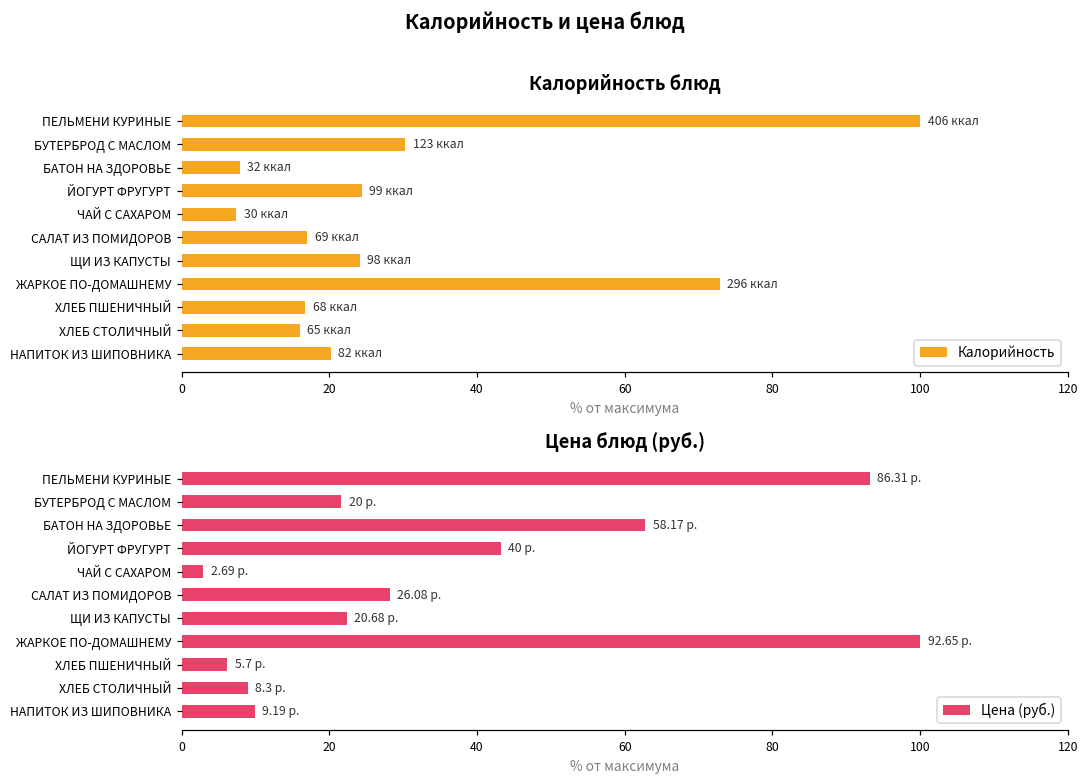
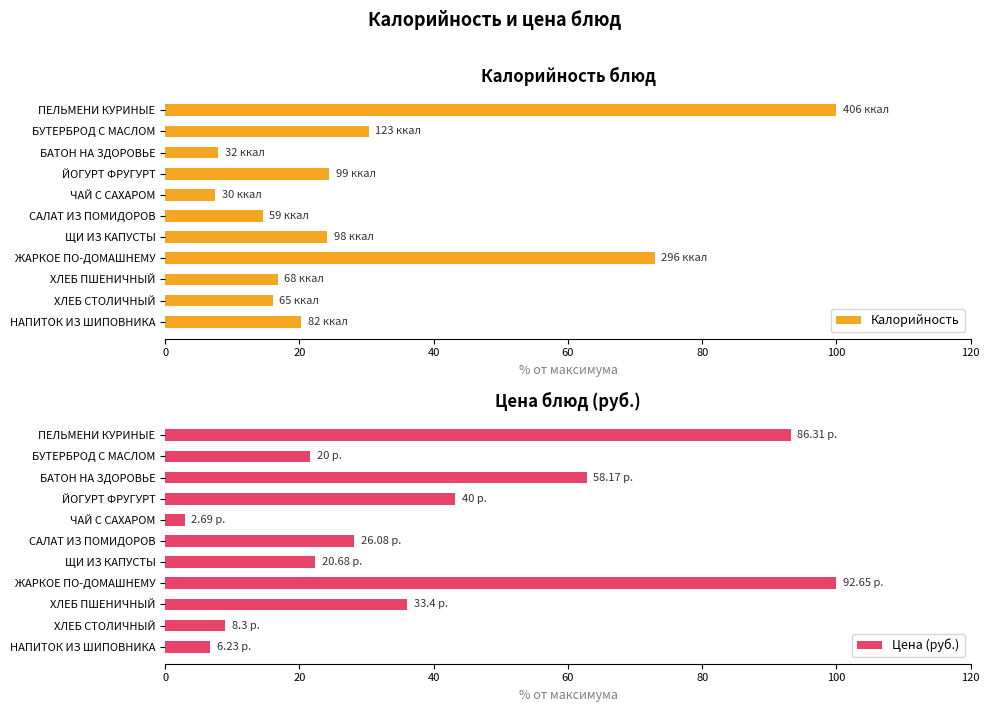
  {
    "Калорийность блюд": {
-     "САЛАТ ИЗ ПОМИДОРОВ": 69
+     "САЛАТ ИЗ ПОМИДОРОВ": 59
    },
    "Цена блюд (руб.)": {
-     "ХЛЕБ ПШЕНИЧНЫЙ": 5.7,
-     "НАПИТОК ИЗ ШИПОВНИКА": 9.19
+     "ХЛЕБ ПШЕНИЧНЫЙ": 33.4,
+     "НАПИТОК ИЗ ШИПОВНИКА": 6.23
    }
  }
